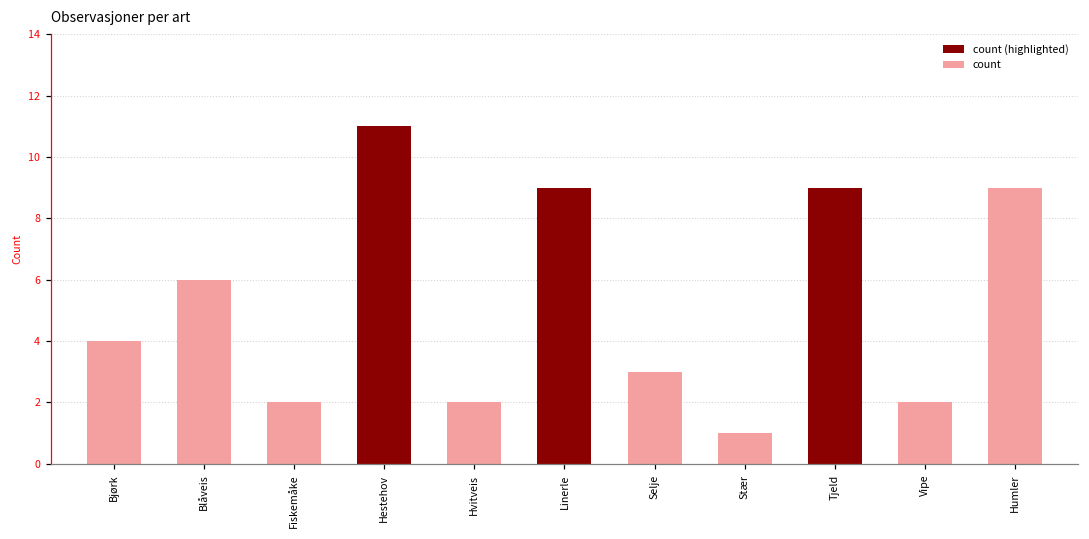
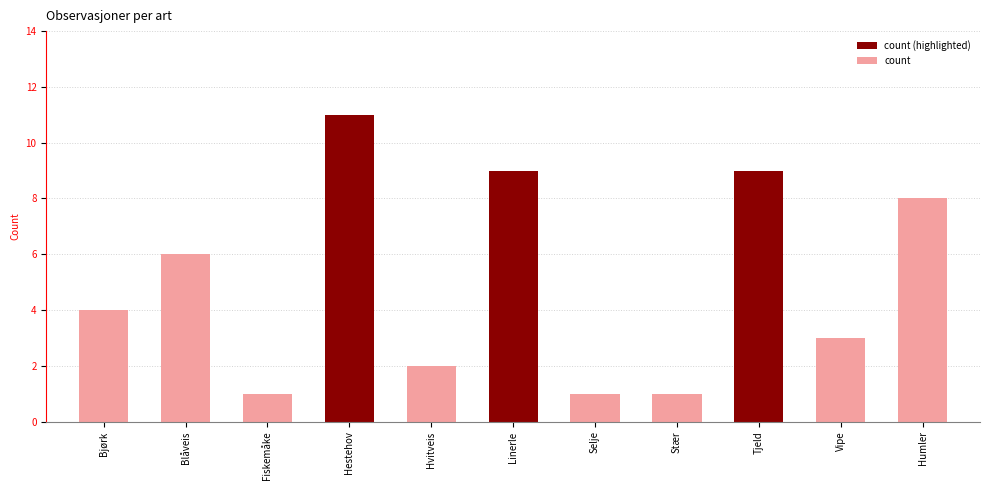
  {
    "Bjørk": 4,
    "Blåveis": 6,
-   "Fiskemåke": 2,
+   "Fiskemåke": 1,
    "Hestehov": 11,
    "Hvitveis": 2,
    "Linerle": 9,
-   "Selje": 3,
+   "Selje": 1,
    "Stær": 1,
    "Tjeld": 9,
-   "Vipe": 2,
-   "Humler": 9
+   "Vipe": 3,
+   "Humler": 8
  }
